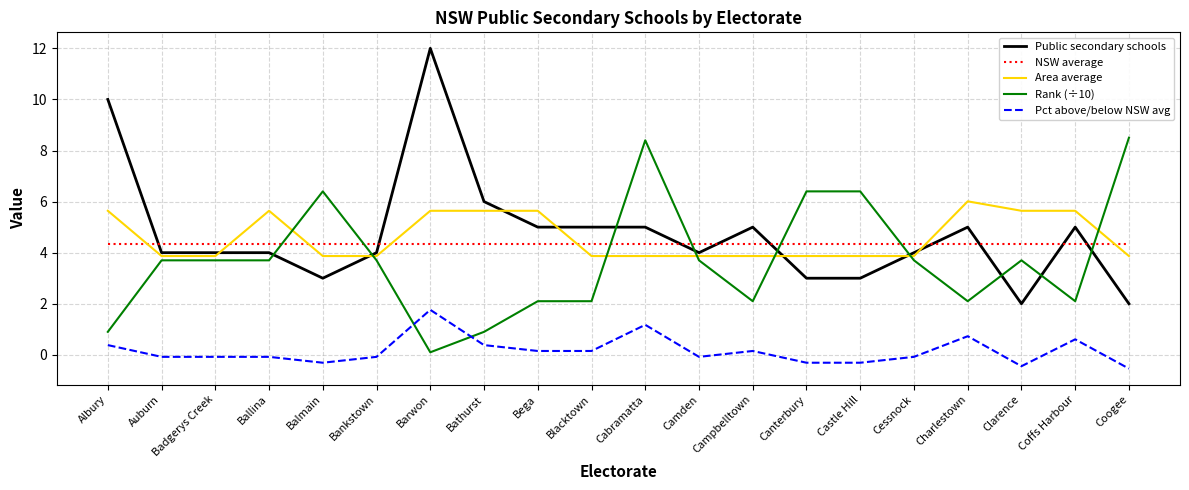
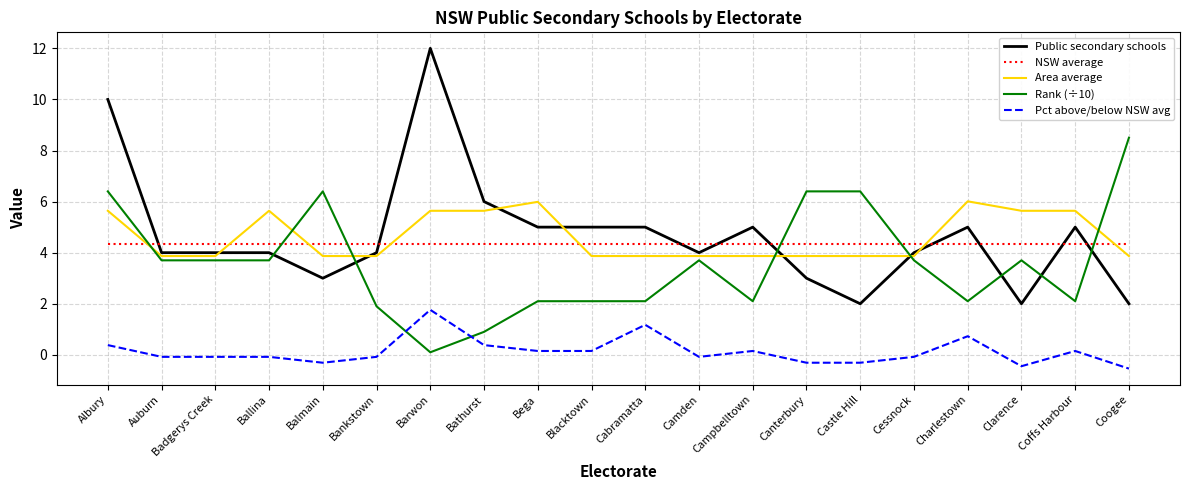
  {
    "Public secondary schools": {
      "Albury": 10,
      "Auburn": 4,
      "Badgerys Creek": 4,
      "Ballina": 4,
      "Balmain": 3,
      "Bankstown": 4,
      "Barwon": 12,
      "Bathurst": 6,
      "Bega": 5,
      "Blacktown": 5,
      "Cabramatta": 5,
      "Camden": 4,
      "Campbelltown": 5,
      "Canterbury": 3,
-     "Castle Hill": 3,
+     "Castle Hill": 2,
      "Cessnock": 4,
      "Charlestown": 5,
      "Clarence": 2,
      "Coffs Harbour": 5,
      "Coogee": 2
    },
    "NSW average": {
      "Albury": 4.3,
      "Auburn": 4.3,
      "Badgerys Creek": 4.3,
      "Ballina": 4.3,
      "Balmain": 4.3,
      "Bankstown": 4.3,
      "Barwon": 4.3,
      "Bathurst": 4.3,
      "Bega": 4.3,
      "Blacktown": 4.3,
      "Cabramatta": 4.3,
      "Camden": 4.3,
      "Campbelltown": 4.3,
      "Canterbury": 4.3,
      "Castle Hill": 4.3,
      "Cessnock": 4.3,
      "Charlestown": 4.3,
      "Clarence": 4.3,
      "Coffs Harbour": 4.3,
      "Coogee": 4.3
    },
    "Area average": {
      "Albury": 5.6,
      "Auburn": 3.9,
      "Badgerys Creek": 3.9,
      "Ballina": 5.6,
      "Balmain": 3.9,
      "Bankstown": 3.9,
      "Barwon": 5.6,
      "Bathurst": 5.6,
-     "Bega": 5.6,
+     "Bega": 6.0,
      "Blacktown": 3.9,
      "Cabramatta": 3.9,
      "Camden": 3.9,
      "Campbelltown": 3.9,
      "Canterbury": 3.9,
      "Castle Hill": 3.9,
      "Cessnock": 3.9,
      "Charlestown": 6.0,
      "Clarence": 5.6,
      "Coffs Harbour": 5.6,
      "Coogee": 3.9
    },
    "Rank (÷10)": {
-     "Albury": 0.9,
+     "Albury": 6.4,
      "Auburn": 3.7,
      "Badgerys Creek": 3.7,
      "Ballina": 3.7,
      "Balmain": 6.4,
-     "Bankstown": 3.7,
+     "Bankstown": 1.9,
      "Barwon": 0.1,
      "Bathurst": 0.9,
      "Bega": 2.1,
      "Blacktown": 2.1,
-     "Cabramatta": 8.4,
+     "Cabramatta": 2.1,
      "Camden": 3.7,
      "Campbelltown": 2.1,
      "Canterbury": 6.4,
      "Castle Hill": 6.4,
      "Cessnock": 3.7,
      "Charlestown": 2.1,
      "Clarence": 3.7,
      "Coffs Harbour": 2.1,
      "Coogee": 8.5
    },
    "Pct above/below NSW avg": {
      "Albury": 0.4,
      "Auburn": -0.1,
      "Badgerys Creek": -0.1,
      "Ballina": -0.1,
      "Balmain": -0.3,
      "Bankstown": -0.1,
      "Barwon": 1.8,
      "Bathurst": 0.4,
      "Bega": 0.2,
      "Blacktown": 0.2,
      "Cabramatta": 1.2,
      "Camden": -0.1,
      "Campbelltown": 0.2,
      "Canterbury": -0.3,
      "Castle Hill": -0.3,
      "Cessnock": -0.1,
      "Charlestown": 0.7,
      "Clarence": -0.4,
-     "Coffs Harbour": 0.6,
+     "Coffs Harbour": 0.2,
      "Coogee": -0.5
    }
  }
